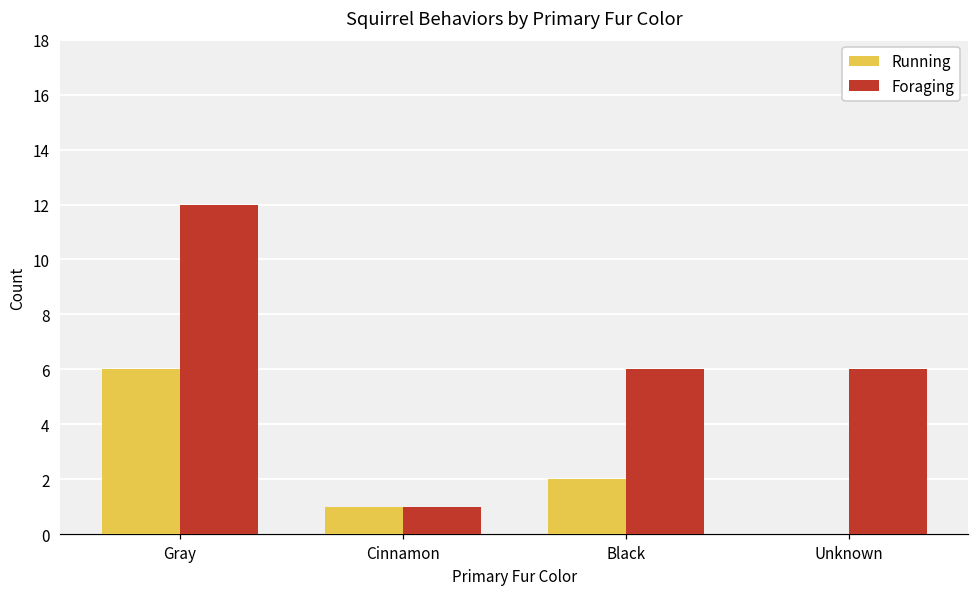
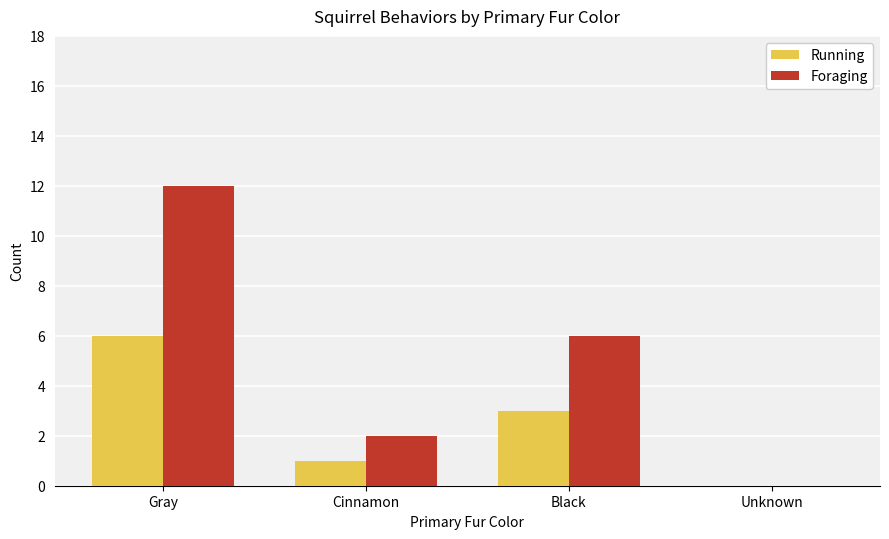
  {
    "Running": {
      "Gray": 6,
      "Cinnamon": 1,
-     "Black": 2,
+     "Black": 3,
      "Unknown": 0
    },
    "Foraging": {
      "Gray": 12,
-     "Cinnamon": 1,
+     "Cinnamon": 2,
      "Black": 6,
-     "Unknown": 6
+     "Unknown": 0
    }
  }
